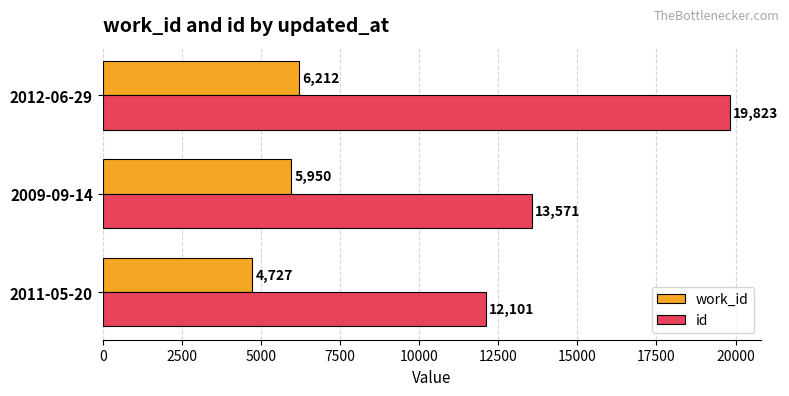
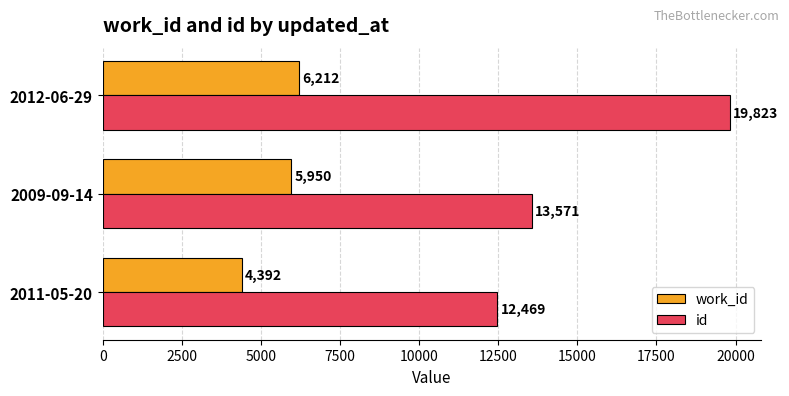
  {
    "work_id": {
      "2012-06-29": "6,212",
      "2009-09-14": "5,950",
-     "2011-05-20": "4,727"
+     "2011-05-20": "4,392"
    },
    "id": {
      "2012-06-29": "19,823",
      "2009-09-14": "13,571",
-     "2011-05-20": "12,101"
+     "2011-05-20": "12,469"
    }
  }
